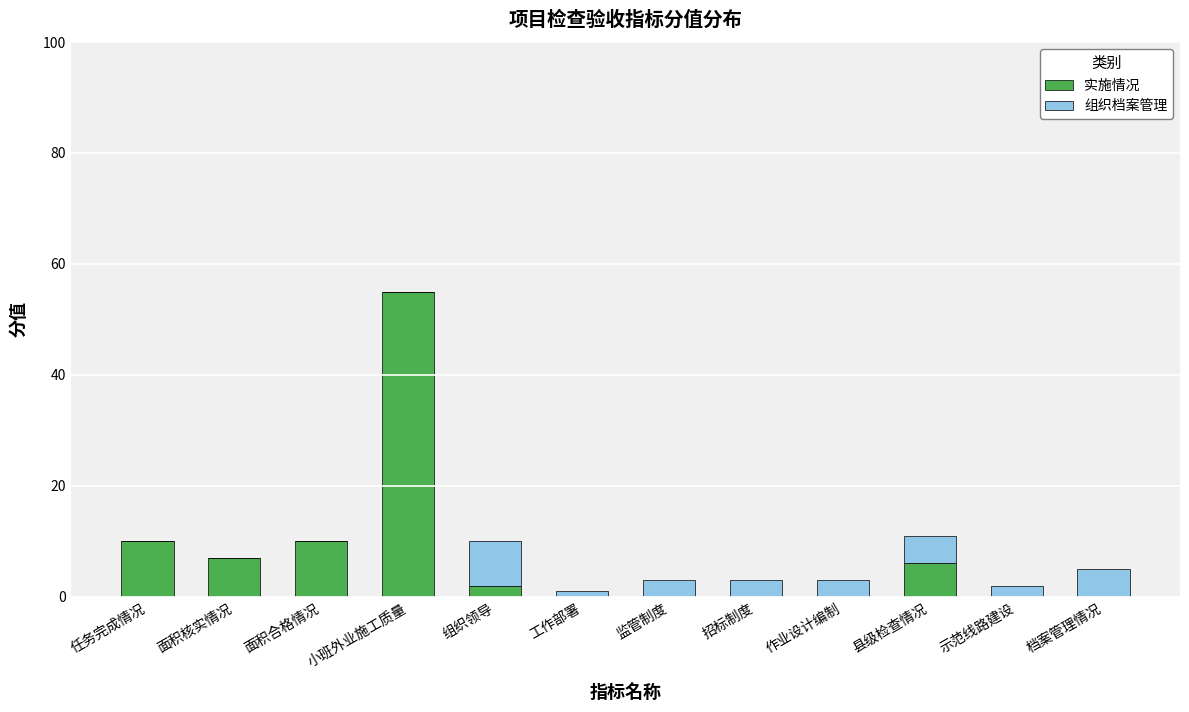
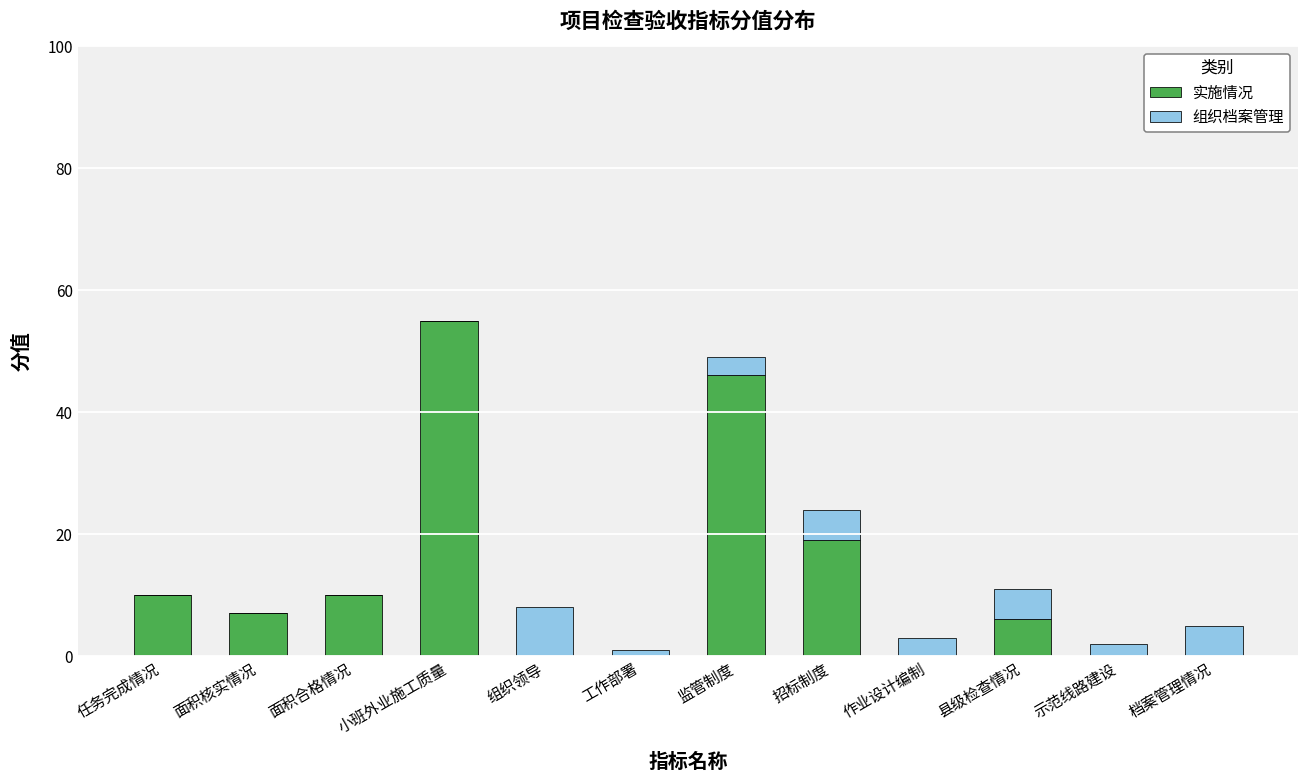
  {
    "实施情况": {
      "任务完成情况": 10,
      "面积核实情况": 7,
      "面积合格情况": 10,
      "小班外业施工质量": 55,
-     "组织领导": 2,
+     "组织领导": 0,
      "工作部署": 0,
-     "监管制度": 0,
-     "招标制度": 0,
+     "监管制度": 46,
+     "招标制度": 19,
      "作业设计编制": 0,
      "县级检查情况": 6,
      "示范线路建设": 0,
      "档案管理情况": 0
    },
    "组织档案管理": {
      "任务完成情况": 0,
      "面积核实情况": 0,
      "面积合格情况": 0,
      "小班外业施工质量": 0,
      "组织领导": 8,
      "工作部署": 1,
      "监管制度": 3,
-     "招标制度": 3,
+     "招标制度": 5,
      "作业设计编制": 3,
      "县级检查情况": 5,
      "示范线路建设": 2,
      "档案管理情况": 5
    }
  }
